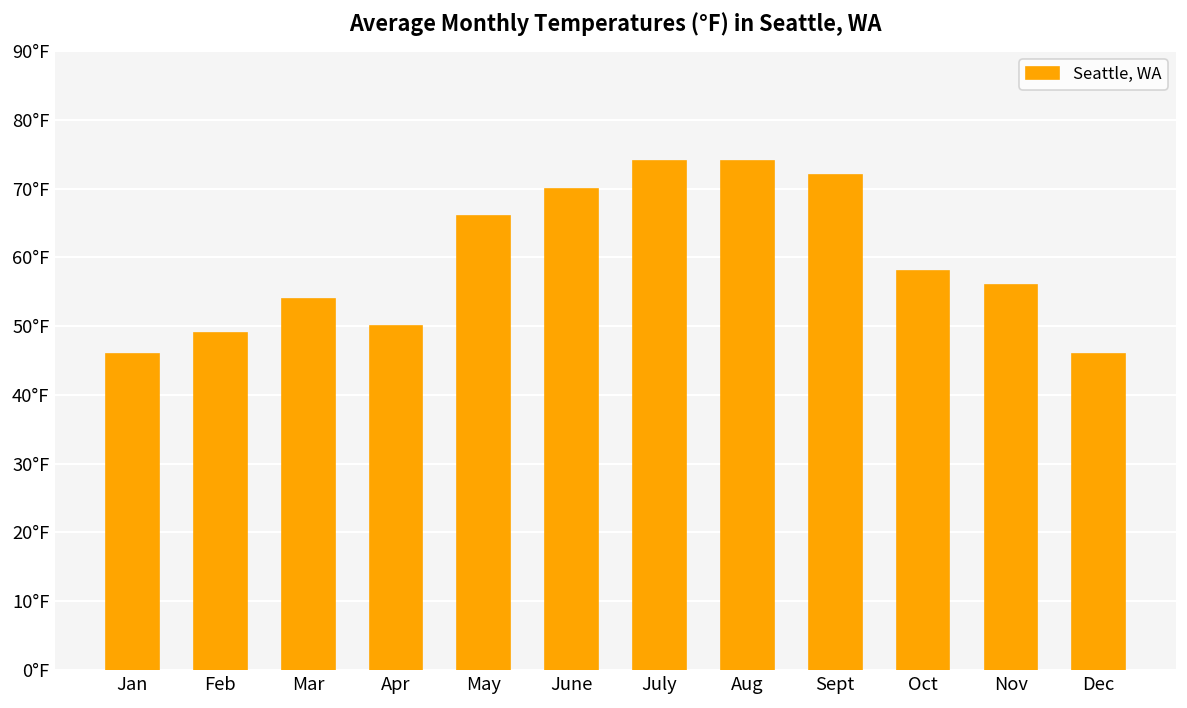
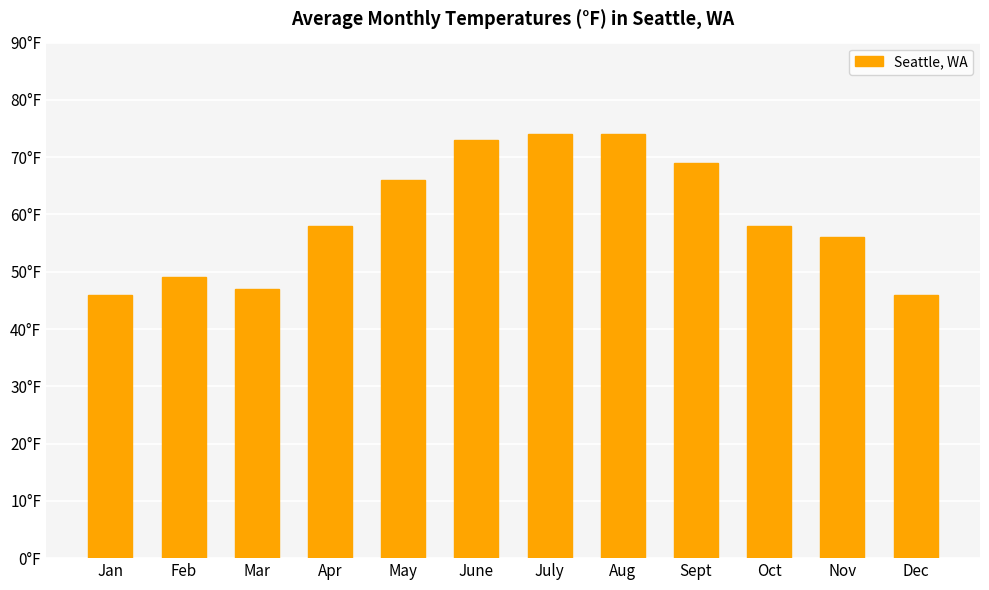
  {
    "Jan": "46°F",
    "Feb": "49°F",
-   "Mar": "54°F",
-   "Apr": "50°F",
+   "Mar": "47°F",
+   "Apr": "58°F",
    "May": "66°F",
-   "June": "70°F",
+   "June": "73°F",
    "July": "74°F",
    "Aug": "74°F",
-   "Sept": "72°F",
+   "Sept": "69°F",
    "Oct": "58°F",
    "Nov": "56°F",
    "Dec": "46°F"
  }
